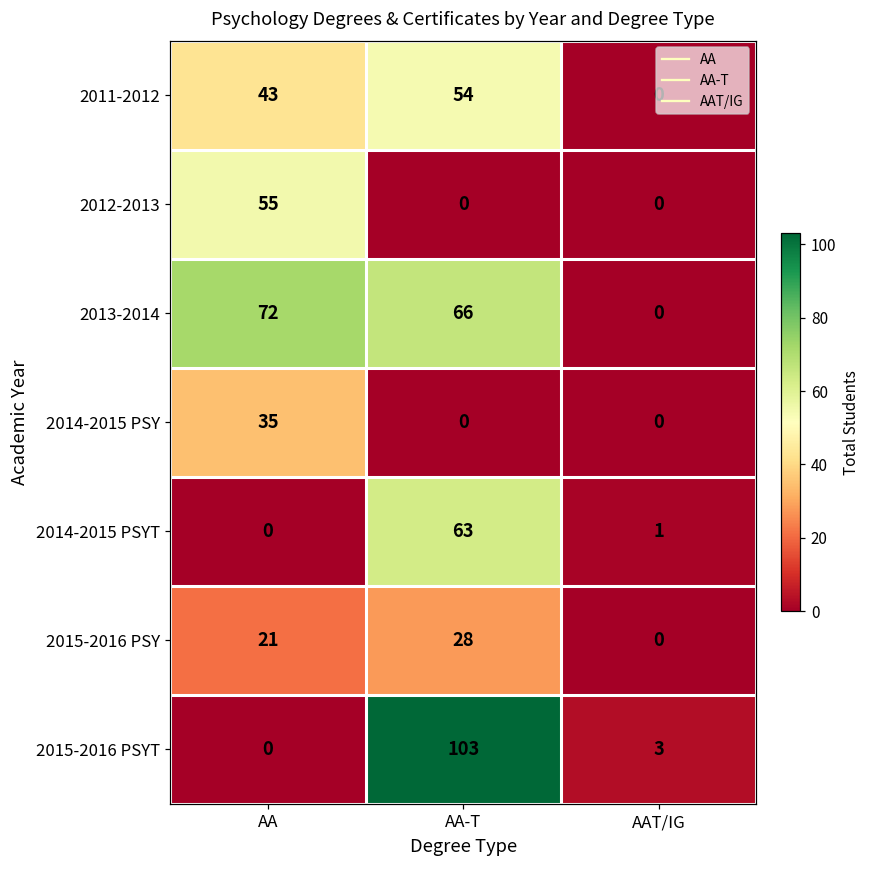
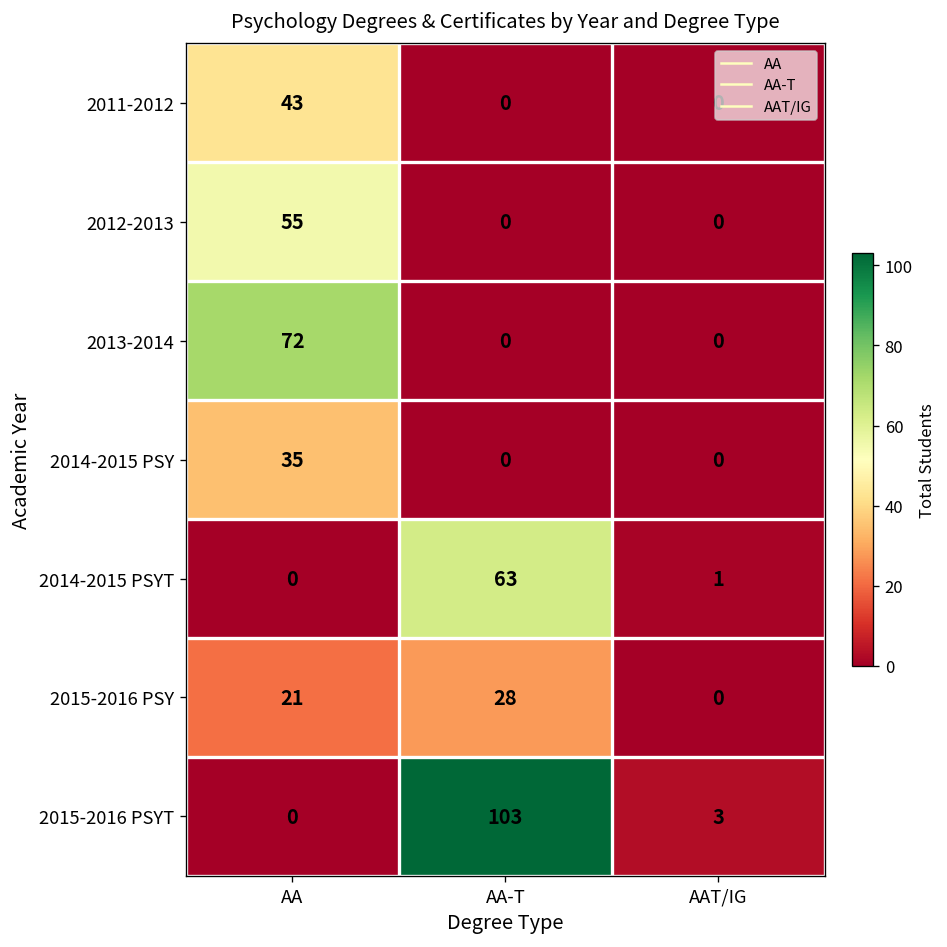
  {
    "2011-2012": {
      "AA": 43,
-     "AA-T": 54
+     "AA-T": 0
    },
    "2012-2013": {
      "AA": 55,
      "AA-T": 0,
      "AAT/IG": 0
    },
    "2013-2014": {
      "AA": 72,
-     "AA-T": 66,
+     "AA-T": 0,
      "AAT/IG": 0
    },
    "2014-2015 PSY": {
      "AA": 35,
      "AA-T": 0,
      "AAT/IG": 0
    },
    "2014-2015 PSYT": {
      "AA": 0,
      "AA-T": 63,
      "AAT/IG": 1
    },
    "2015-2016 PSY": {
      "AA": 21,
      "AA-T": 28,
      "AAT/IG": 0
    },
    "2015-2016 PSYT": {
      "AA": 0,
      "AA-T": 103,
      "AAT/IG": 3
    }
  }
